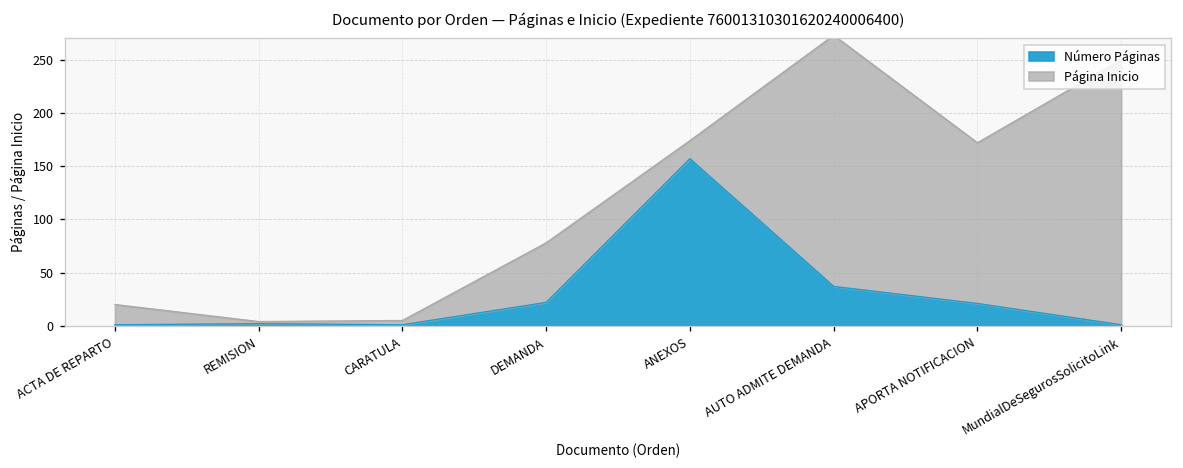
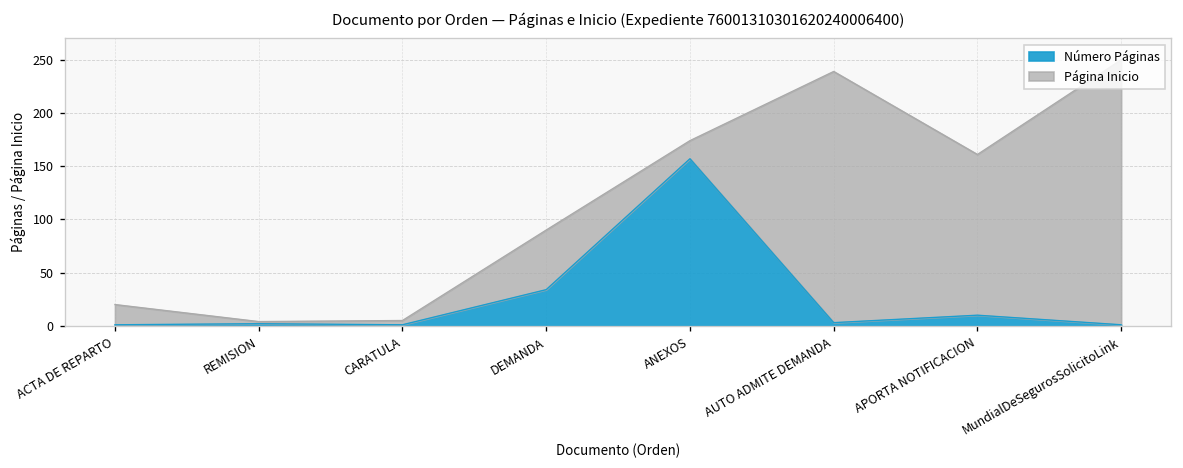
  {
    "Número Páginas": {
      "ACTA DE REPARTO": 0,
      "CARATULA": 0,
-     "DEMANDA": 20,
+     "DEMANDA": 30,
      "ANEXOS": 160,
-     "AUTO ADMITE DEMANDA": 40,
-     "APORTA NOTIFICACION": 20,
+     "AUTO ADMITE DEMANDA": 0,
+     "APORTA NOTIFICACION": 10,
      "MundialDeSegurosSolicitoLink": 0
    },
    "Página Inicio": {
      "ACTA DE REPARTO": 20,
      "CARATULA": 0,
      "DEMANDA": 60,
      "ANEXOS": 20,
      "APORTA NOTIFICACION": 150
    }
  }
